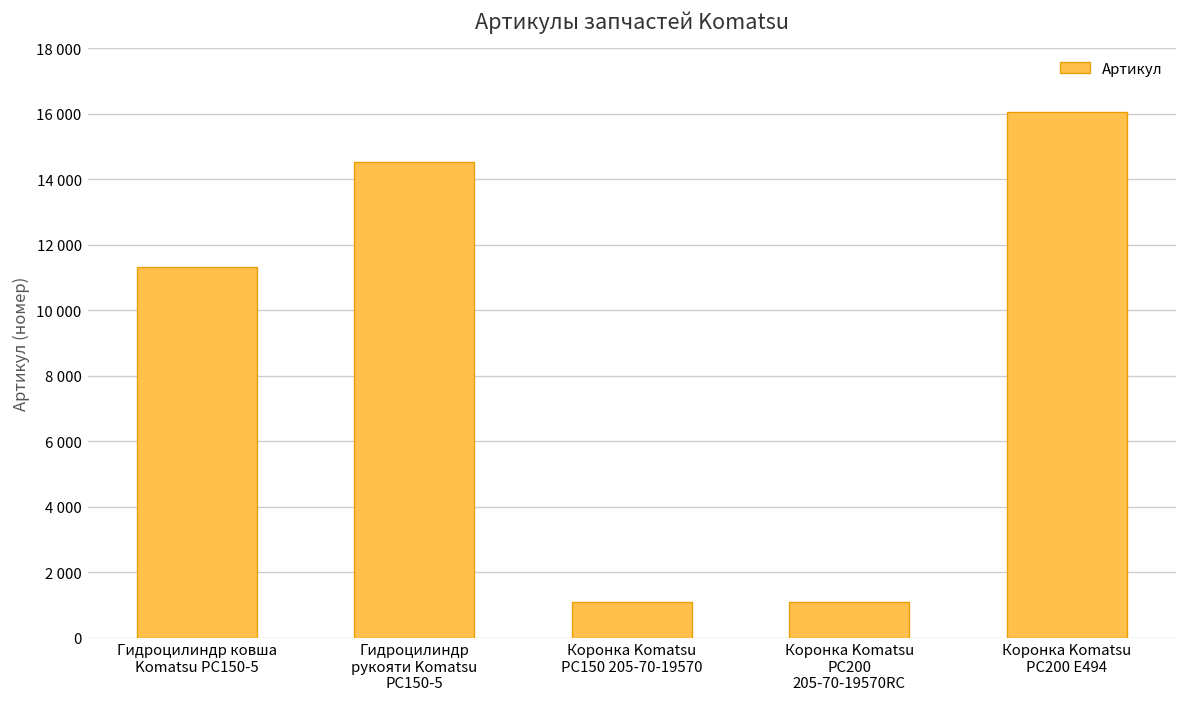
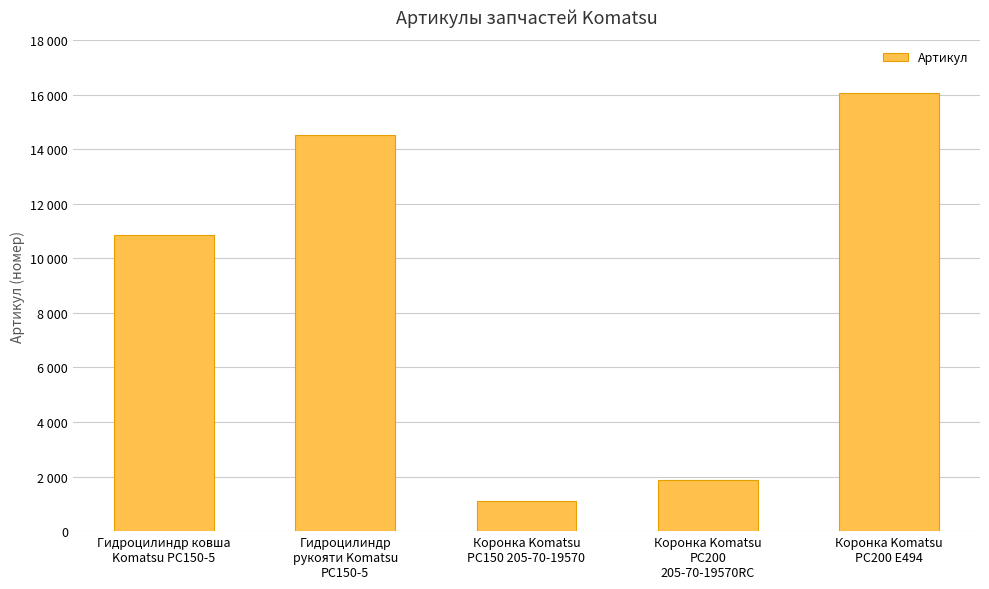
  {
-   "Гидроцилиндр ковша Komatsu PC150-5": 11300,
+   "Гидроцилиндр ковша Komatsu PC150-5": 10900,
    "Гидроцилиндр рукояти Komatsu PC150-5": 14500,
    "Коронка Komatsu PC150 205-70-19570": 1100,
-   "Коронка Komatsu PC200 205-70-19570RC": 1100,
+   "Коронка Komatsu PC200 205-70-19570RC": 1900,
    "Коронка Komatsu PC200 E494": 16100
  }
